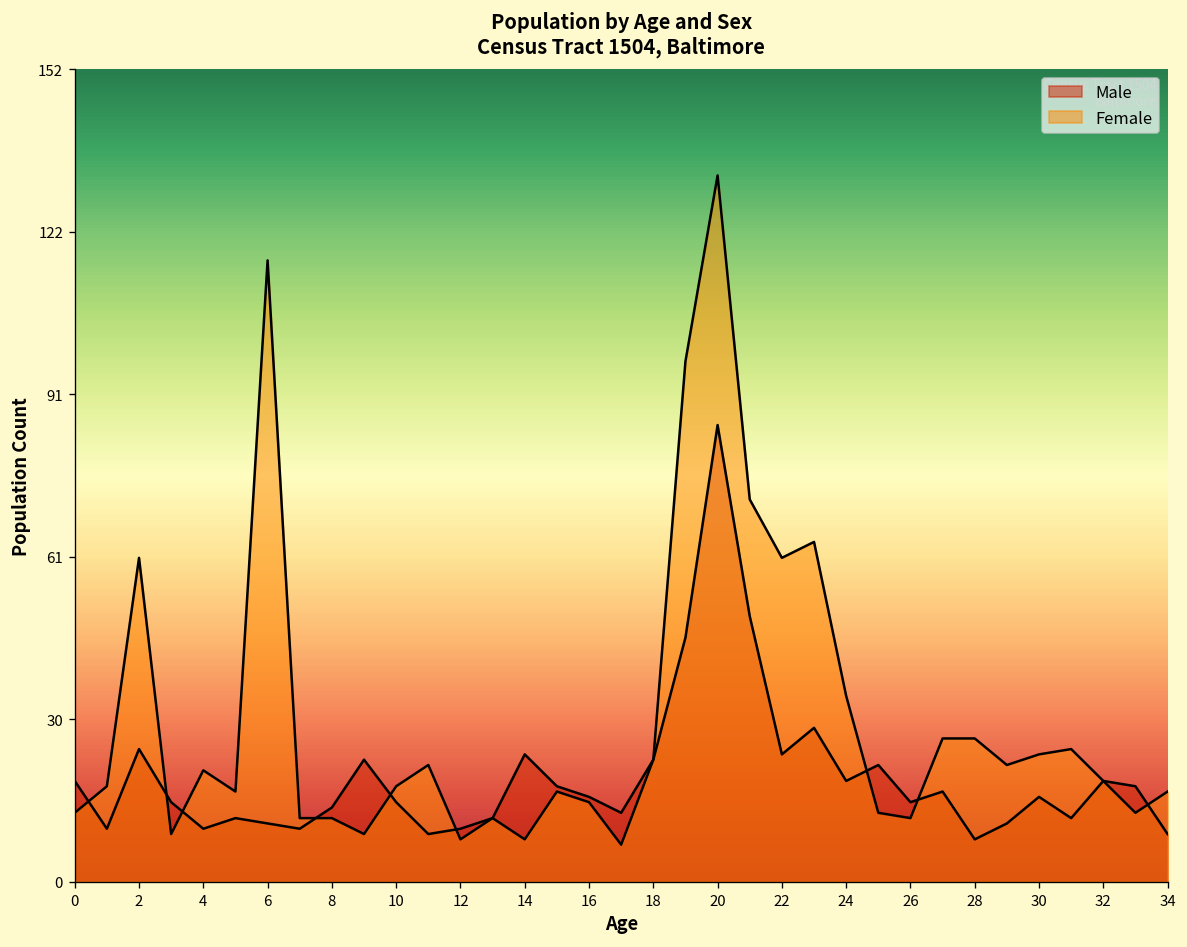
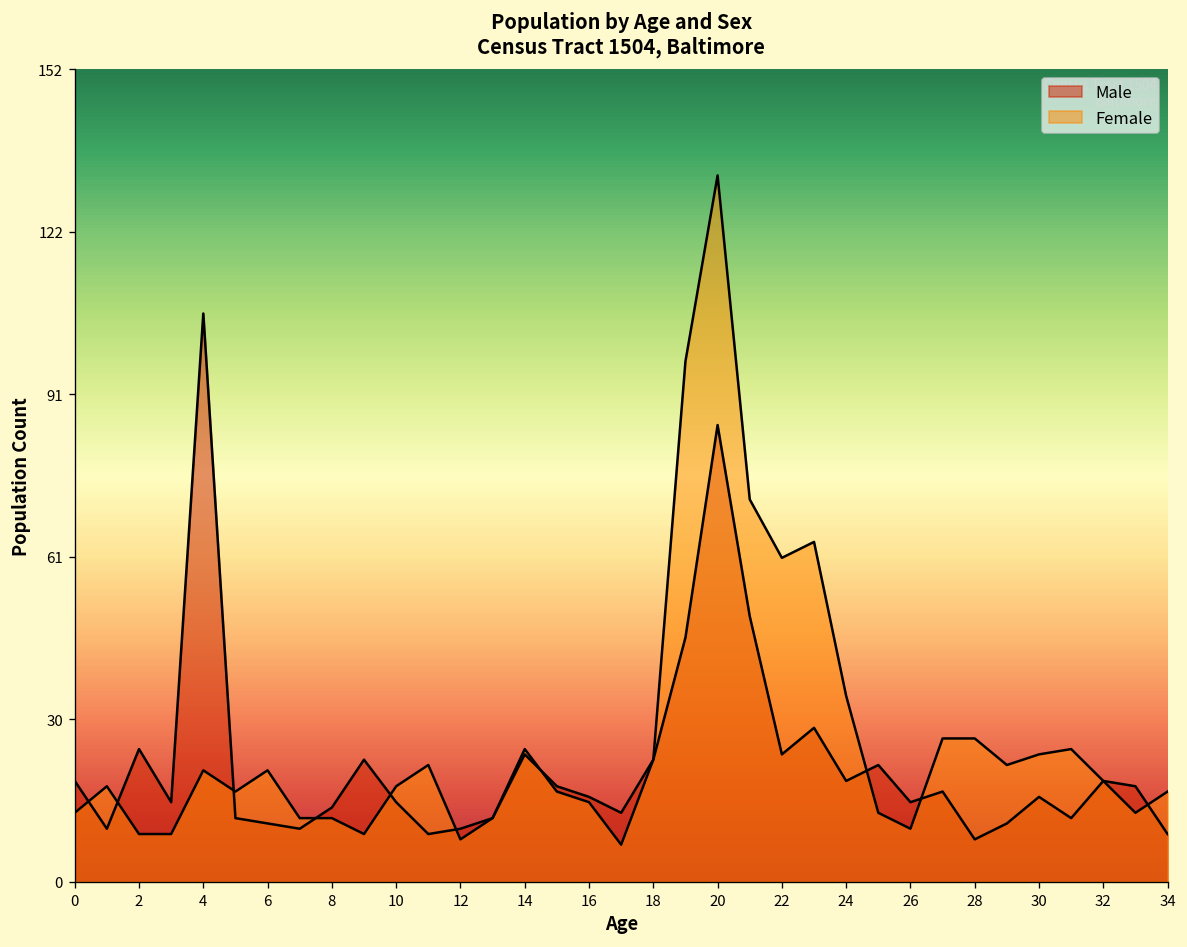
  {
    "Male": {
      "0": 19,
      "2": 25,
-     "4": 10,
+     "4": 107,
      "6": 11,
      "8": 14,
      "10": 15,
      "12": 10,
      "14": 24,
      "16": 16,
      "20": 86,
      "22": 24,
      "24": 19,
      "26": 15,
      "28": 8,
      "30": 16,
      "34": 9
    },
    "Female": {
      "0": 13,
-     "2": 61,
+     "2": 9,
      "4": 21,
-     "6": 117,
+     "6": 21,
      "8": 12,
      "10": 18,
      "12": 8,
-     "14": 8,
+     "14": 25,
      "16": 15,
      "20": 133,
      "22": 61,
      "24": 35,
-     "26": 12,
+     "26": 10,
      "28": 27,
      "30": 24,
      "34": 17
    }
  }
